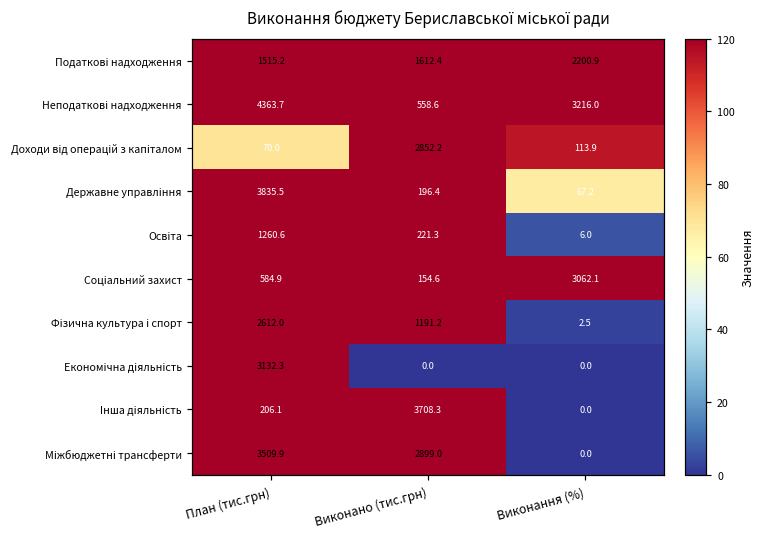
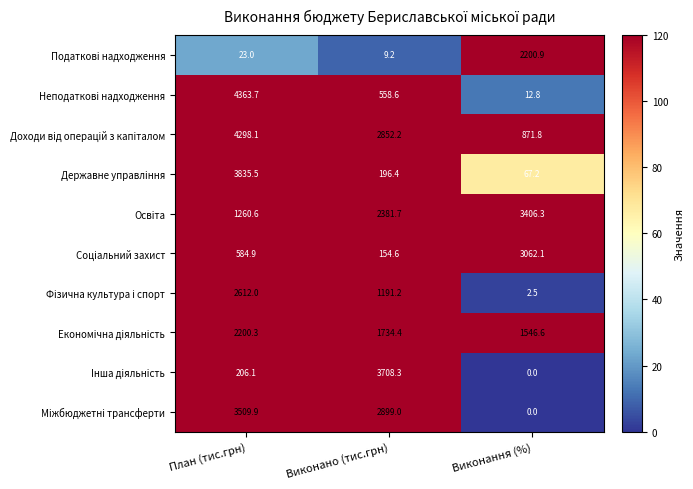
  {
    "Податкові надходження": {
-     "План (тис.грн)": 1515.2,
-     "Виконано (тис.грн)": 1612.4,
+     "План (тис.грн)": 23.0,
+     "Виконано (тис.грн)": 9.2,
      "Виконання (%)": 2200.9
    },
    "Неподаткові надходження": {
      "План (тис.грн)": 4363.7,
      "Виконано (тис.грн)": 558.6,
-     "Виконання (%)": 3216.0
+     "Виконання (%)": 12.8
    },
    "Доходи від операцій з капіталом": {
-     "План (тис.грн)": 70.0,
+     "План (тис.грн)": 4298.1,
      "Виконано (тис.грн)": 2852.2,
-     "Виконання (%)": 113.9
+     "Виконання (%)": 871.8
    },
    "Державне управління": {
      "План (тис.грн)": 3835.5,
      "Виконано (тис.грн)": 196.4,
      "Виконання (%)": 67.2
    },
    "Освіта": {
      "План (тис.грн)": 1260.6,
-     "Виконано (тис.грн)": 221.3,
-     "Виконання (%)": 6.0
+     "Виконано (тис.грн)": 2381.7,
+     "Виконання (%)": 3406.3
    },
    "Соціальний захист": {
      "План (тис.грн)": 584.9,
      "Виконано (тис.грн)": 154.6,
      "Виконання (%)": 3062.1
    },
    "Фiзична культура i спорт": {
      "План (тис.грн)": 2612.0,
      "Виконано (тис.грн)": 1191.2,
      "Виконання (%)": 2.5
    },
    "Економічна діяльність": {
-     "План (тис.грн)": 3132.3,
-     "Виконано (тис.грн)": 0.0,
-     "Виконання (%)": 0.0
+     "План (тис.грн)": 2200.3,
+     "Виконано (тис.грн)": 1734.4,
+     "Виконання (%)": 1546.6
    },
    "Інша діяльність": {
      "План (тис.грн)": 206.1,
      "Виконано (тис.грн)": 3708.3,
      "Виконання (%)": 0.0
    },
    "Міжбюджетні трансферти": {
      "План (тис.грн)": 3509.9,
      "Виконано (тис.грн)": 2899.0,
      "Виконання (%)": 0.0
    }
  }
